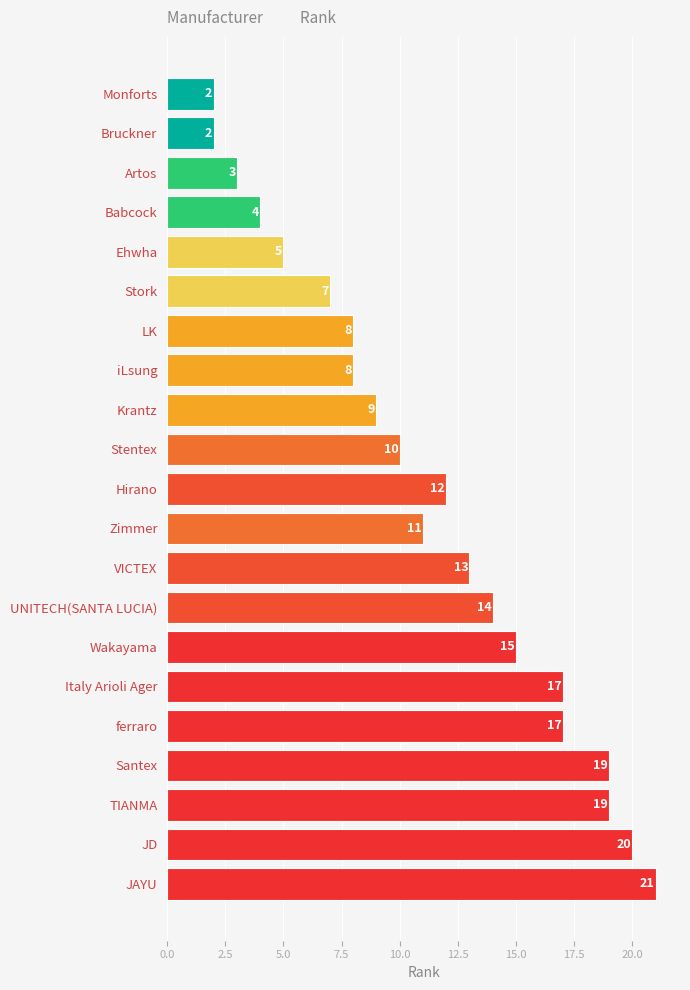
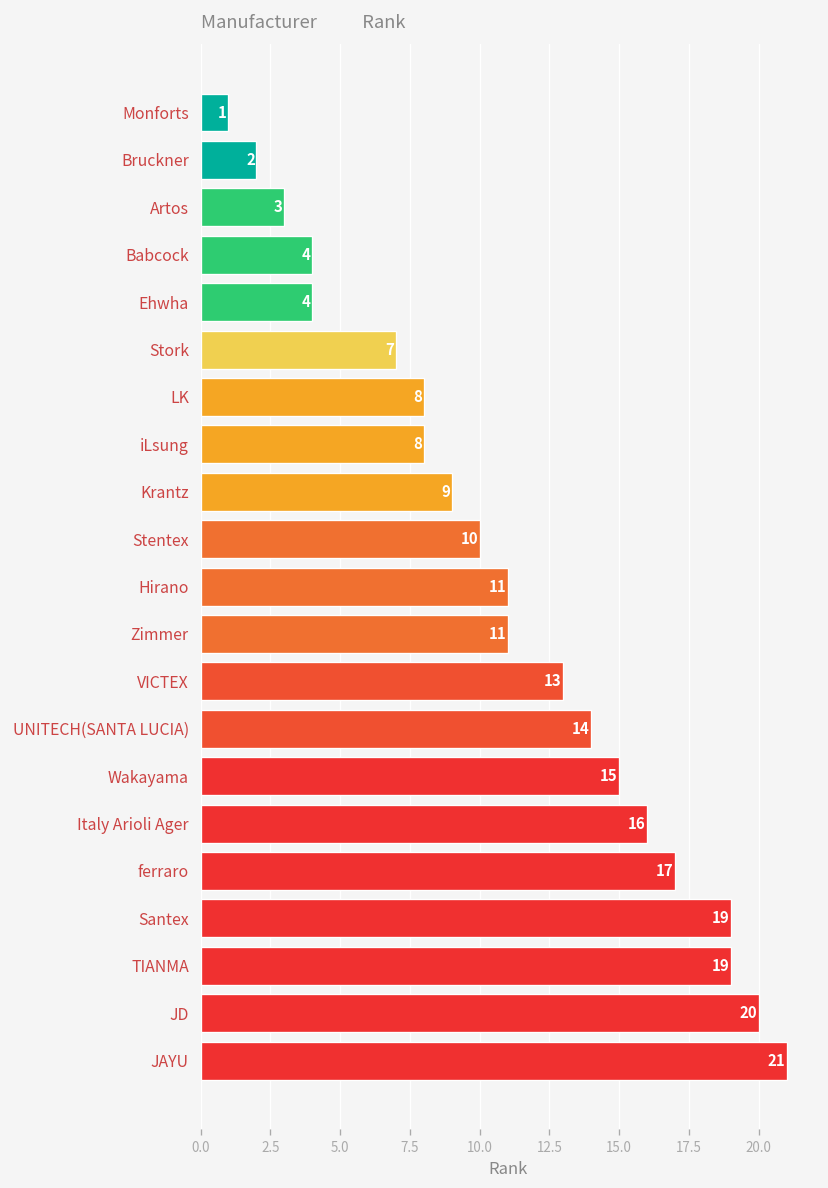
  {
-   "Monforts": 2,
+   "Monforts": 1,
    "Bruckner": 2,
    "Artos": 3,
    "Babcock": 4,
-   "Ehwha": 5,
+   "Ehwha": 4,
    "Stork": 7,
    "LK": 8,
    "iLsung": 8,
    "Krantz": 9,
    "Stentex": 10,
-   "Hirano": 12,
+   "Hirano": 11,
    "Zimmer": 11,
    "VICTEX": 13,
    "UNITECH(SANTA LUCIA)": 14,
    "Wakayama": 15,
-   "Italy Arioli Ager": 17,
+   "Italy Arioli Ager": 16,
    "ferraro": 17,
    "Santex": 19,
    "TIANMA": 19,
    "JD": 20,
    "JAYU": 21
  }
